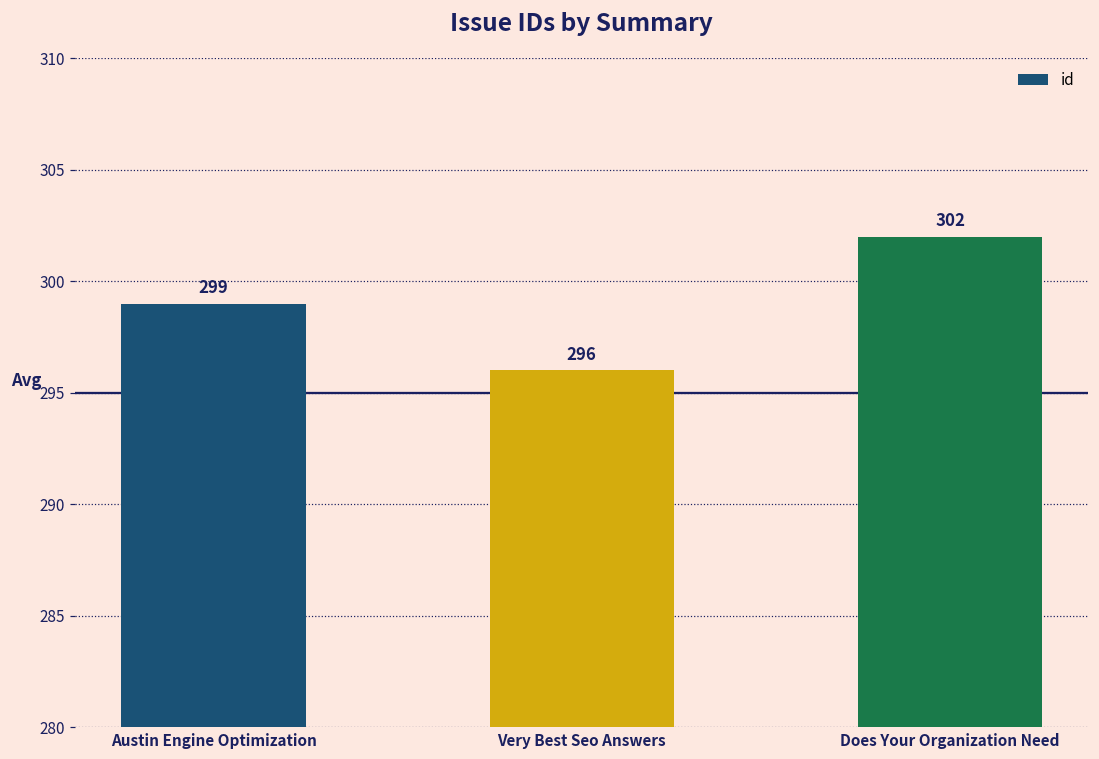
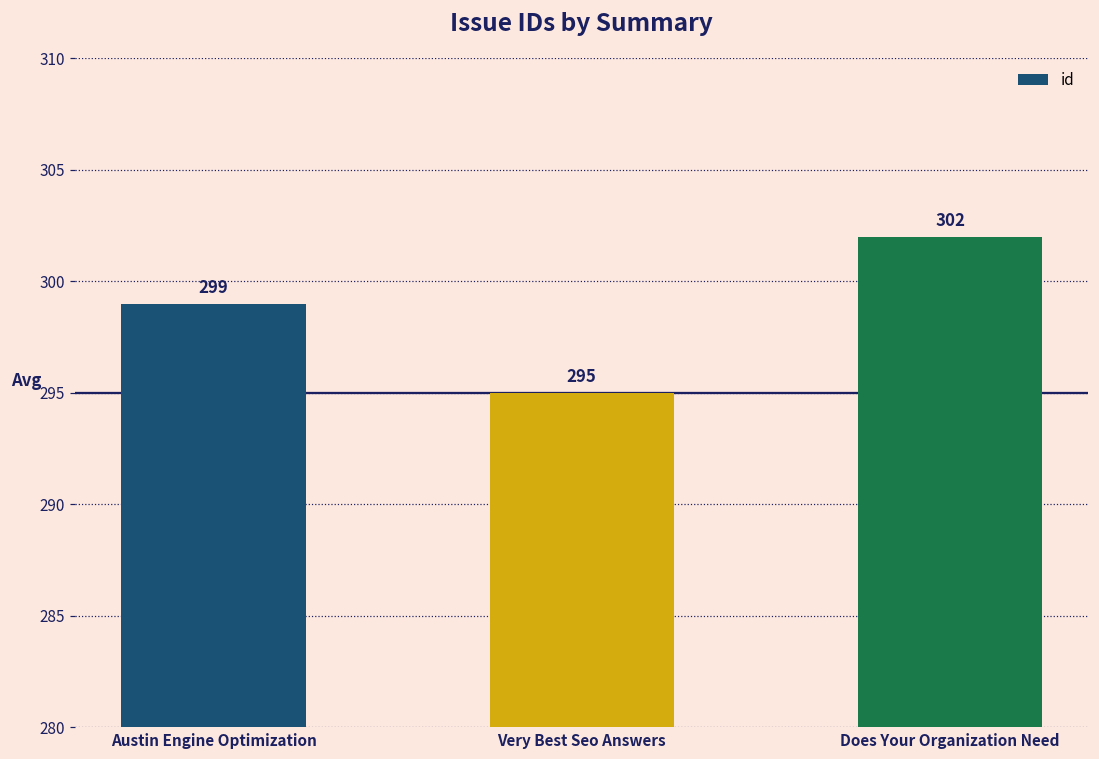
  {
    "Austin Engine Optimization": 299,
-   "Very Best Seo Answers": 296,
+   "Very Best Seo Answers": 295,
    "Does Your Organization Need": 302
  }
